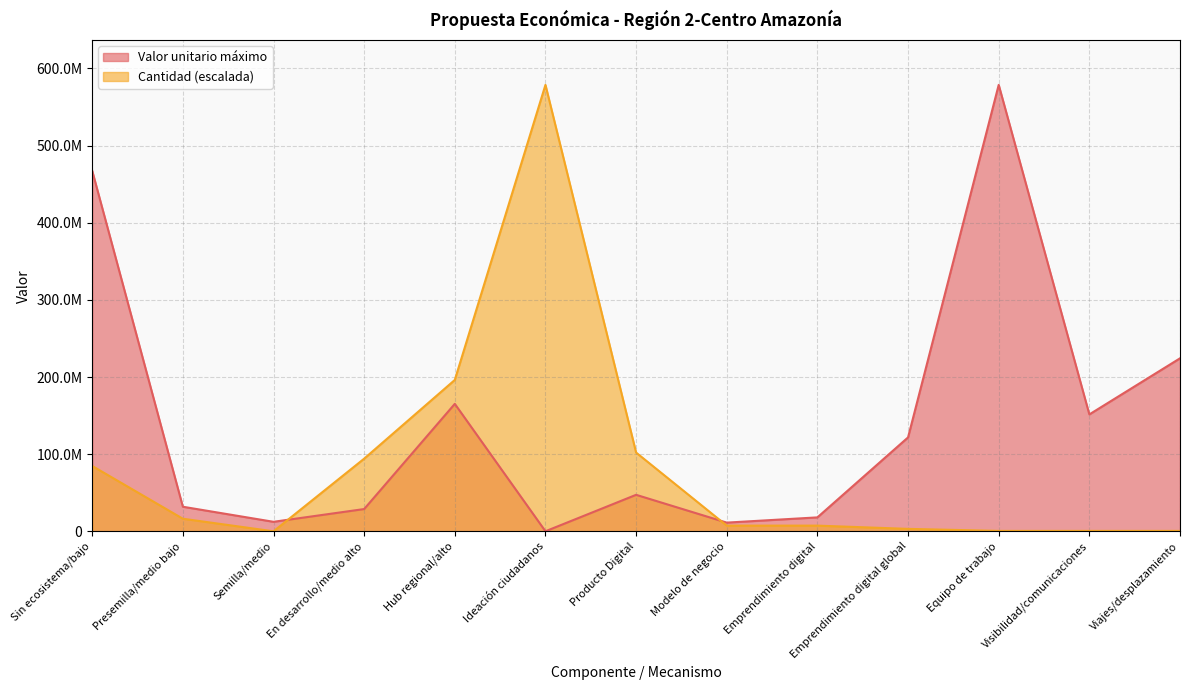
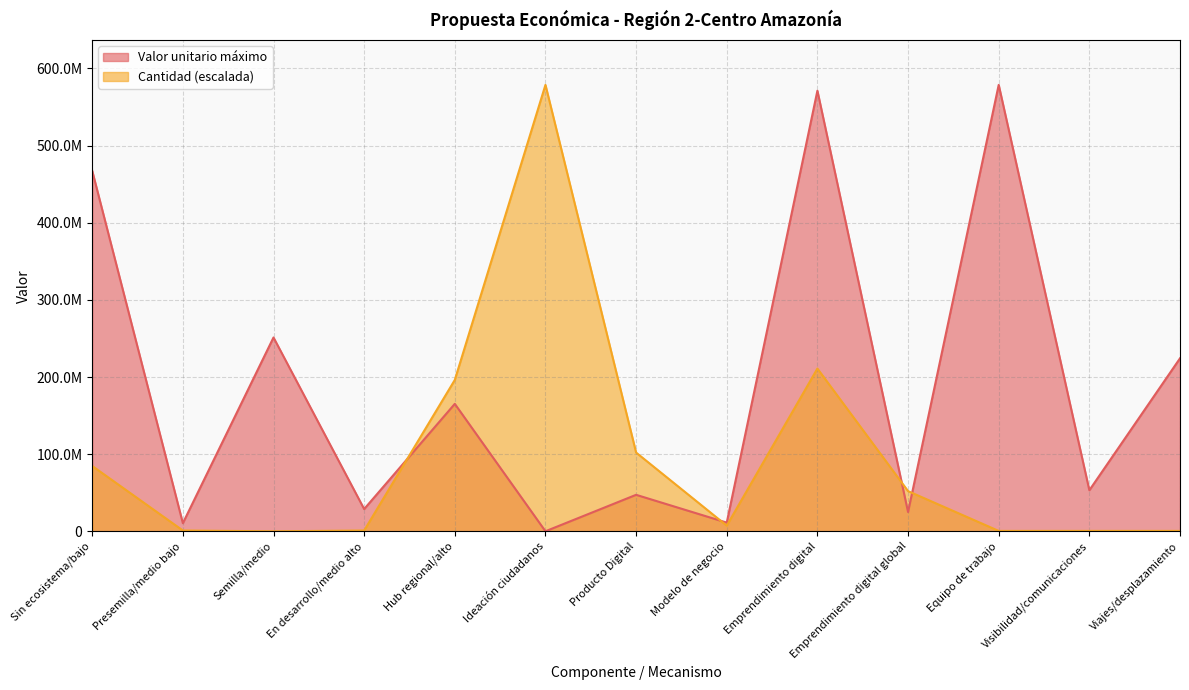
  {
    "Valor unitario máximo": {
      "Sin ecosistema/bajo": 470000000,
-     "Presemilla/medio bajo": 30000000,
-     "Semilla/medio": 10000000,
+     "Presemilla/medio bajo": 10000000,
+     "Semilla/medio": 250000000,
      "En desarrollo/medio alto": 30000000,
      "Hub regional/alto": 170000000,
      "Ideación ciudadanos": 0,
      "Producto Digital": 50000000,
      "Modelo de negocio": 10000000,
-     "Emprendimiento digital": 20000000,
-     "Emprendimiento digital global": 120000000,
+     "Emprendimiento digital": 570000000,
+     "Emprendimiento digital global": 20000000,
      "Equipo de trabajo": 580000000,
-     "Visibilidad/comunicaciones": 150000000,
+     "Visibilidad/comunicaciones": 50000000,
      "Viajes/desplazamiento": 220000000
    },
    "Cantidad (escalada)": {
      "Sin ecosistema/bajo": 80000000,
-     "Presemilla/medio bajo": 20000000,
+     "Presemilla/medio bajo": 0,
      "Semilla/medio": 0,
-     "En desarrollo/medio alto": 90000000,
+     "En desarrollo/medio alto": 0,
      "Hub regional/alto": 200000000,
      "Ideación ciudadanos": 580000000,
      "Producto Digital": 100000000,
      "Modelo de negocio": 10000000,
-     "Emprendimiento digital": 10000000,
-     "Emprendimiento digital global": 0,
+     "Emprendimiento digital": 210000000,
+     "Emprendimiento digital global": 50000000,
      "Equipo de trabajo": 0,
      "Visibilidad/comunicaciones": 0,
      "Viajes/desplazamiento": 0
    }
  }
